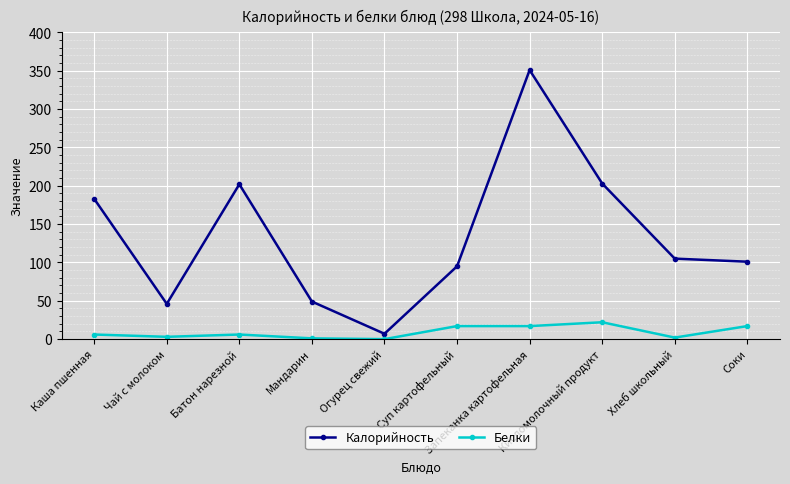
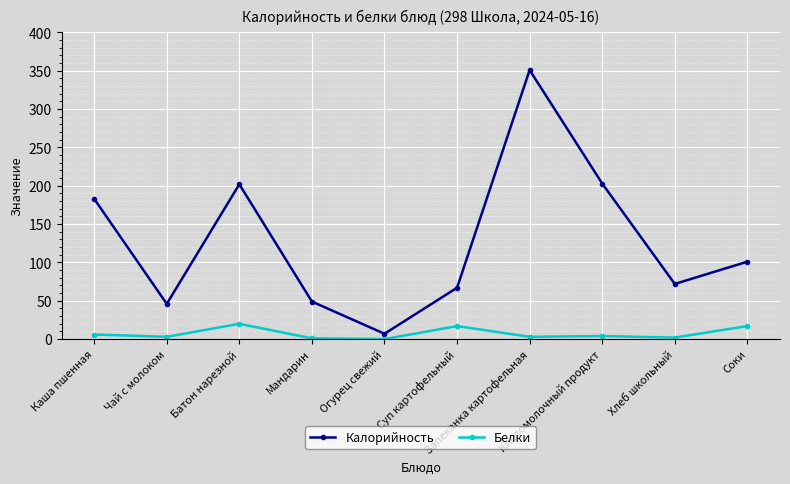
  {
    "Калорийность": {
      "Каша пшенная": 180,
      "Чай с молоком": 50,
      "Батон нарезной": 200,
      "Мандарин": 50,
      "Огурец свежий": 10,
-     "Суп картофельный": 100,
+     "Суп картофельный": 70,
      "Запеканка картофельная": 350,
      "Кисломолочный продукт": 200,
-     "Хлеб школьный": 110,
+     "Хлеб школьный": 70,
      "Соки": 100
    },
    "Белки": {
      "Каша пшенная": 10,
      "Чай с молоком": 0,
-     "Батон нарезной": 10,
+     "Батон нарезной": 20,
      "Мандарин": 0,
      "Огурец свежий": 0,
      "Суп картофельный": 20,
-     "Запеканка картофельная": 20,
-     "Кисломолочный продукт": 20,
+     "Запеканка картофельная": 0,
+     "Кисломолочный продукт": 0,
      "Хлеб школьный": 0,
      "Соки": 20
    }
  }
